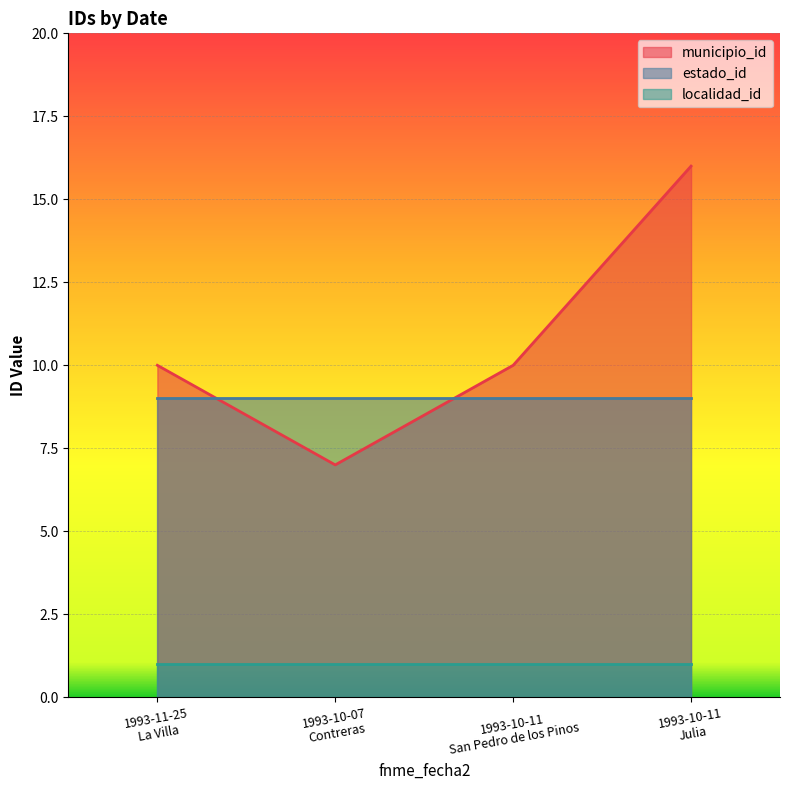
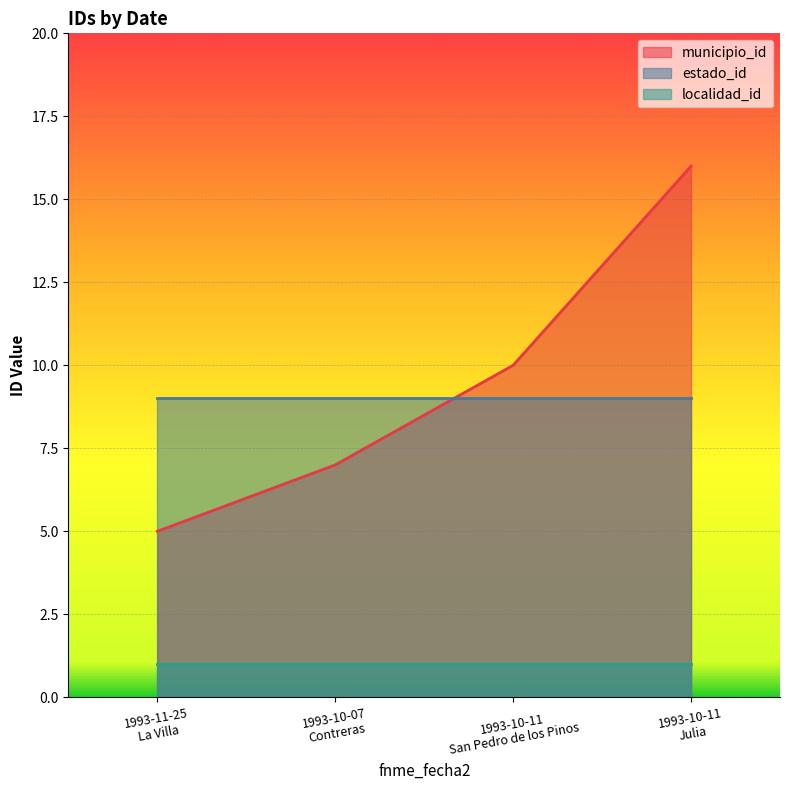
  {
    "municipio_id": {
-     "1993-11-25 La Villa": 10,
+     "1993-11-25 La Villa": 5,
      "1993-10-07 Contreras": 7,
      "1993-10-11 San Pedro de los Pinos": 10,
      "1993-10-11 Julia": 16
    }
  }
